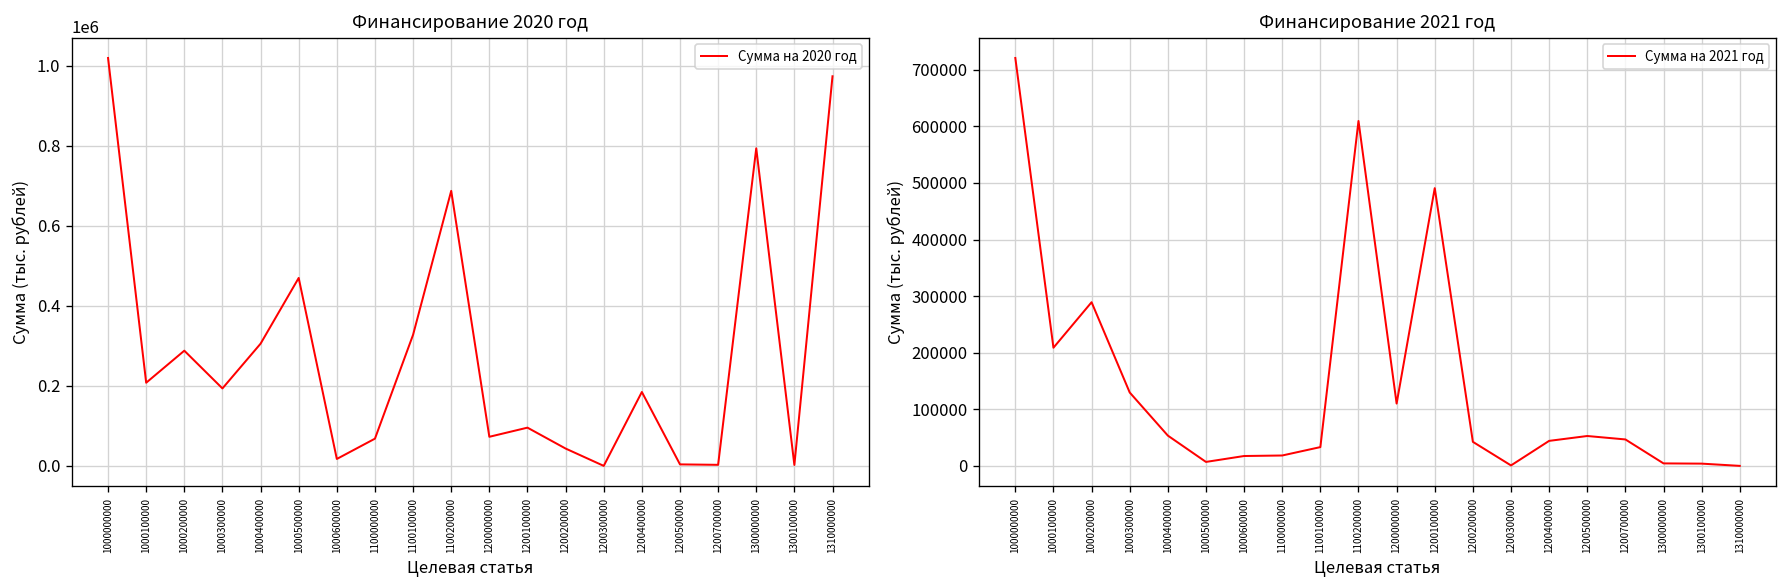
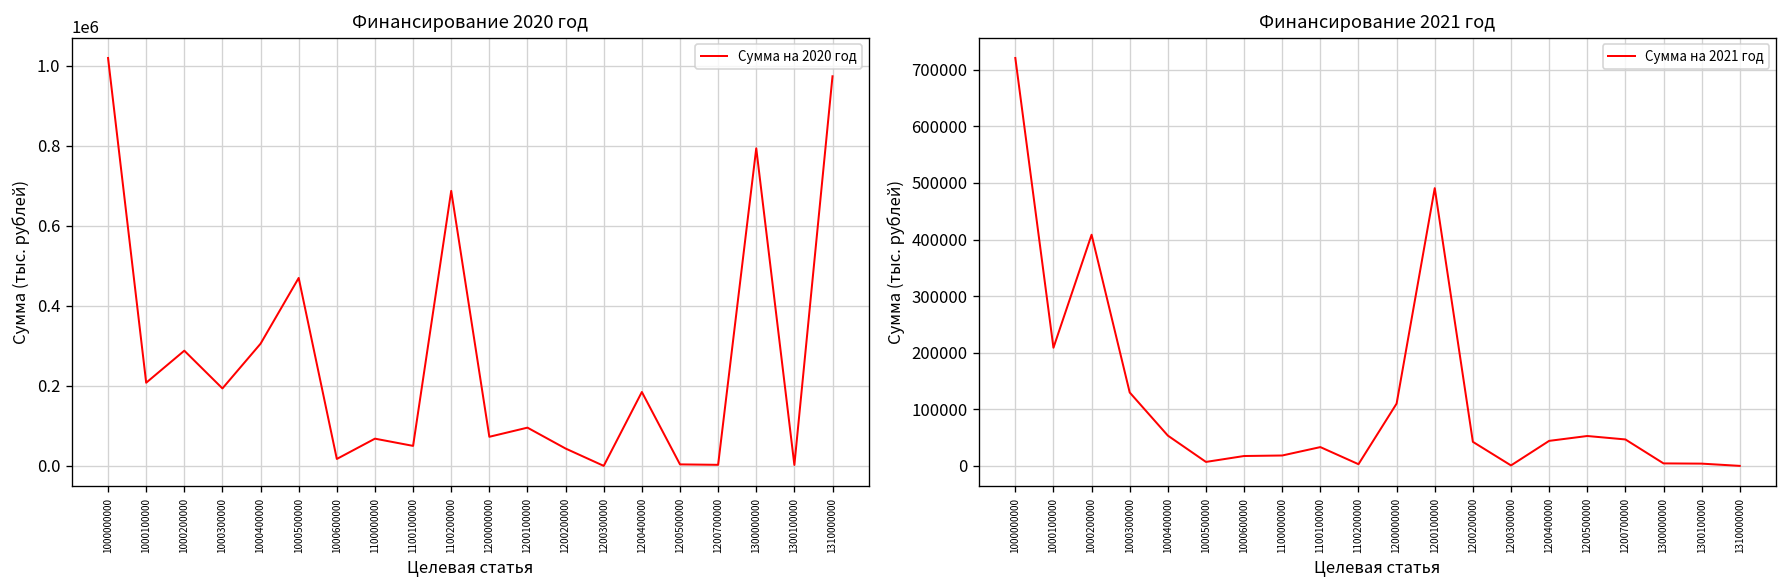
  {
    "Финансирование 2020 год": {
      "1000000000": 1020000,
      "1000100000": 210000,
      "1000200000": 290000,
      "1000300000": 190000,
      "1000400000": 310000,
      "1000500000": 470000,
      "1000600000": 20000,
      "1100000000": 70000,
-     "1100100000": 330000,
+     "1100100000": 50000,
      "1100200000": 690000,
      "1200000000": 70000,
      "1200100000": 100000,
      "1200200000": 40000,
      "1200300000": 0,
      "1200400000": 180000,
      "1200500000": 0,
      "1200700000": 0,
      "1300000000": 790000,
      "1300100000": 0,
      "1310000000": 970000
    },
    "Финансирование 2021 год": {
      "1000000000": 720000,
      "1000100000": 210000,
-     "1000200000": 290000,
+     "1000200000": 410000,
      "1000300000": 130000,
      "1000400000": 50000,
      "1000500000": 10000,
      "1000600000": 20000,
      "1100000000": 20000,
      "1100100000": 30000,
-     "1100200000": 610000,
+     "1100200000": 0,
      "1200000000": 110000,
      "1200100000": 490000,
      "1200200000": 40000,
      "1200300000": 0,
      "1200400000": 40000,
      "1200500000": 50000,
      "1200700000": 50000,
      "1300000000": 0,
      "1300100000": 0,
      "1310000000": 0
    }
  }
